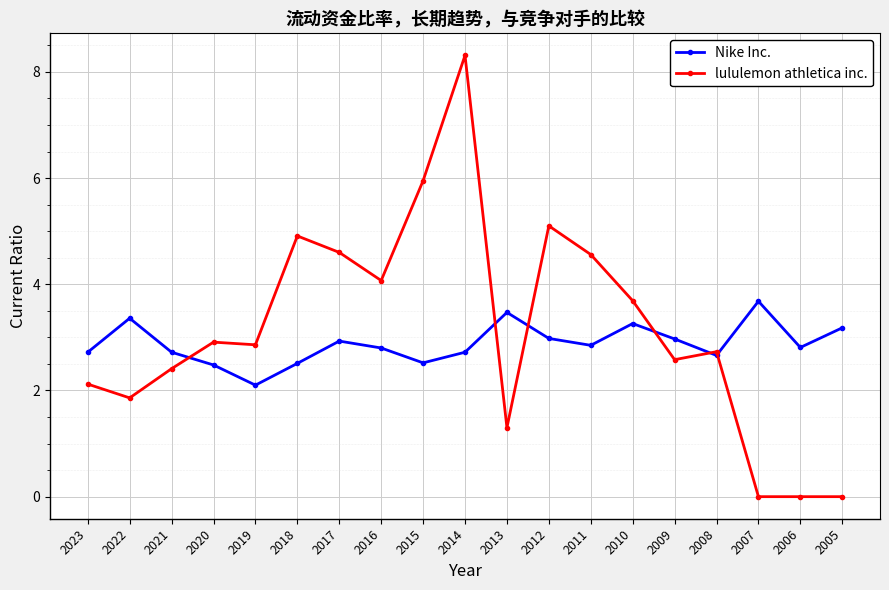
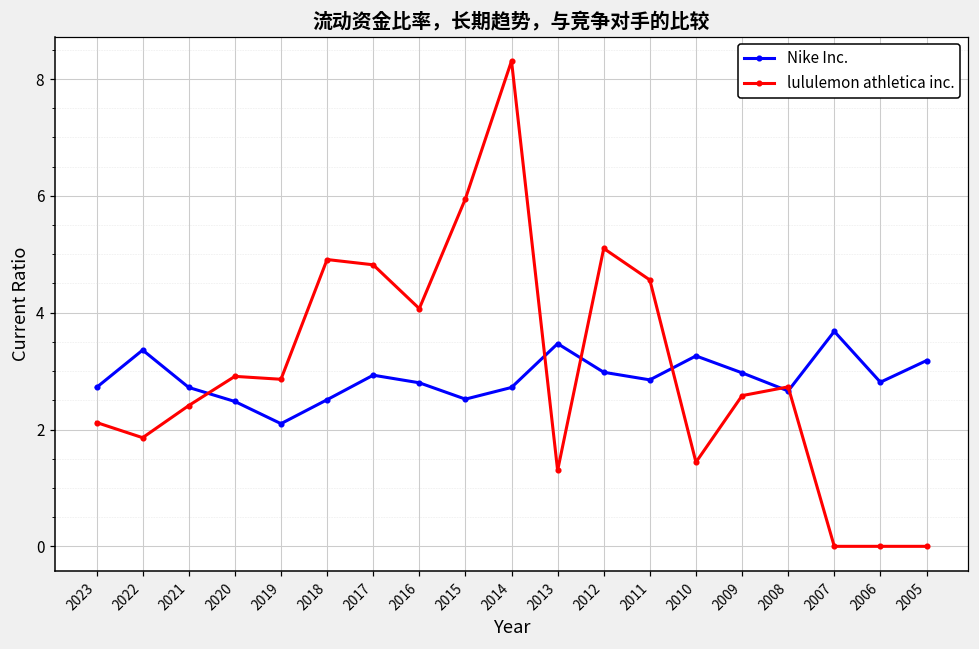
  {
    "Nike Inc.": {
      "2023": 2.7,
      "2022": 3.4,
      "2021": 2.7,
      "2020": 2.5,
      "2019": 2.1,
      "2018": 2.5,
      "2017": 2.9,
      "2016": 2.8,
      "2015": 2.5,
      "2014": 2.7,
      "2013": 3.5,
      "2012": 3.0,
      "2011": 2.9,
      "2010": 3.3,
      "2009": 3.0,
      "2008": 2.7,
      "2007": 3.7,
      "2006": 2.8,
      "2005": 3.2
    },
    "lululemon athletica inc.": {
      "2023": 2.1,
      "2022": 1.9,
      "2021": 2.4,
      "2020": 2.9,
      "2019": 2.9,
      "2018": 4.9,
-     "2017": 4.6,
+     "2017": 4.8,
      "2016": 4.1,
      "2015": 6.0,
      "2014": 8.3,
      "2013": 1.3,
      "2012": 5.1,
      "2011": 4.6,
-     "2010": 3.7,
+     "2010": 1.4,
      "2009": 2.6,
      "2008": 2.7,
      "2007": 0.0,
      "2006": 0.0,
      "2005": 0.0
    }
  }
